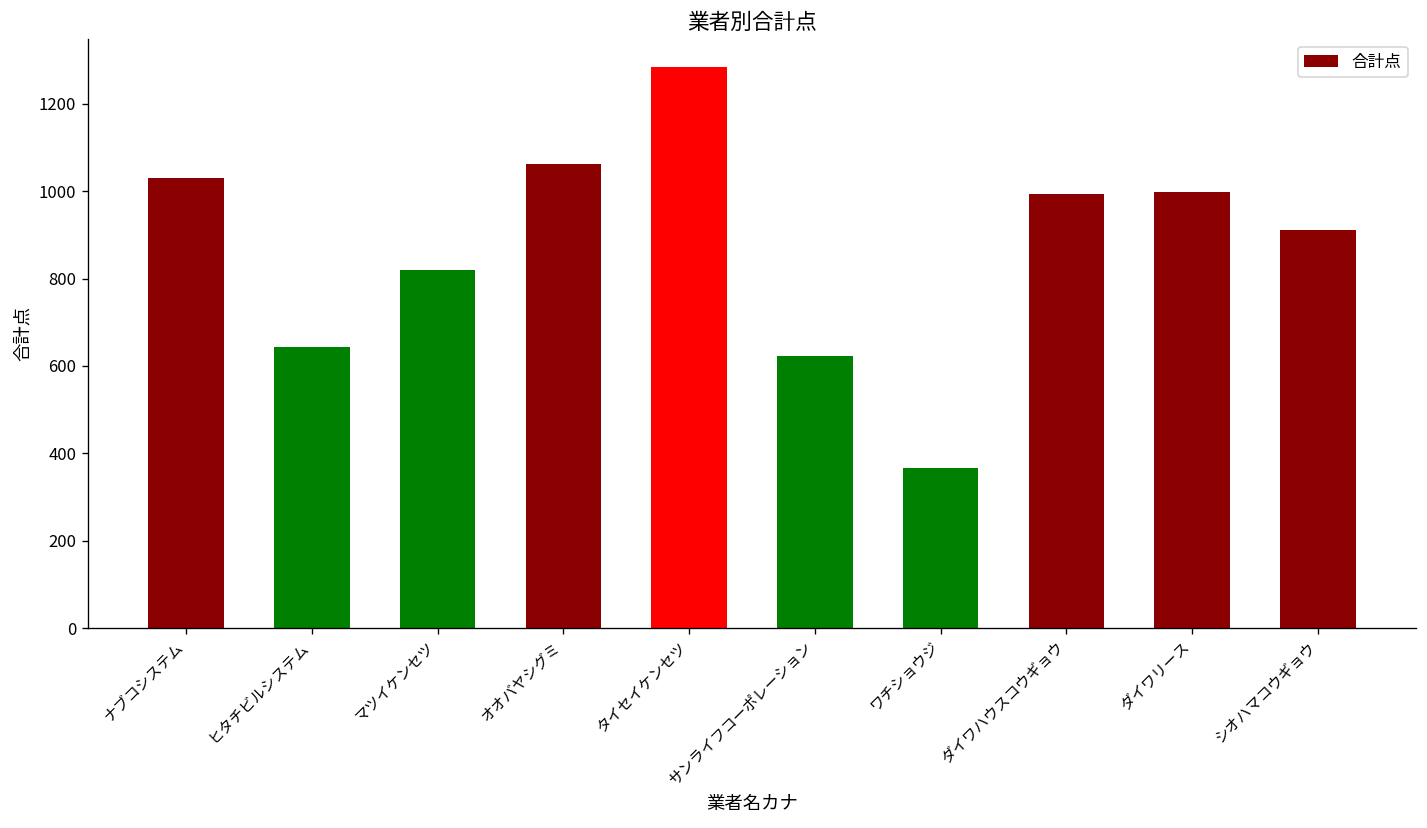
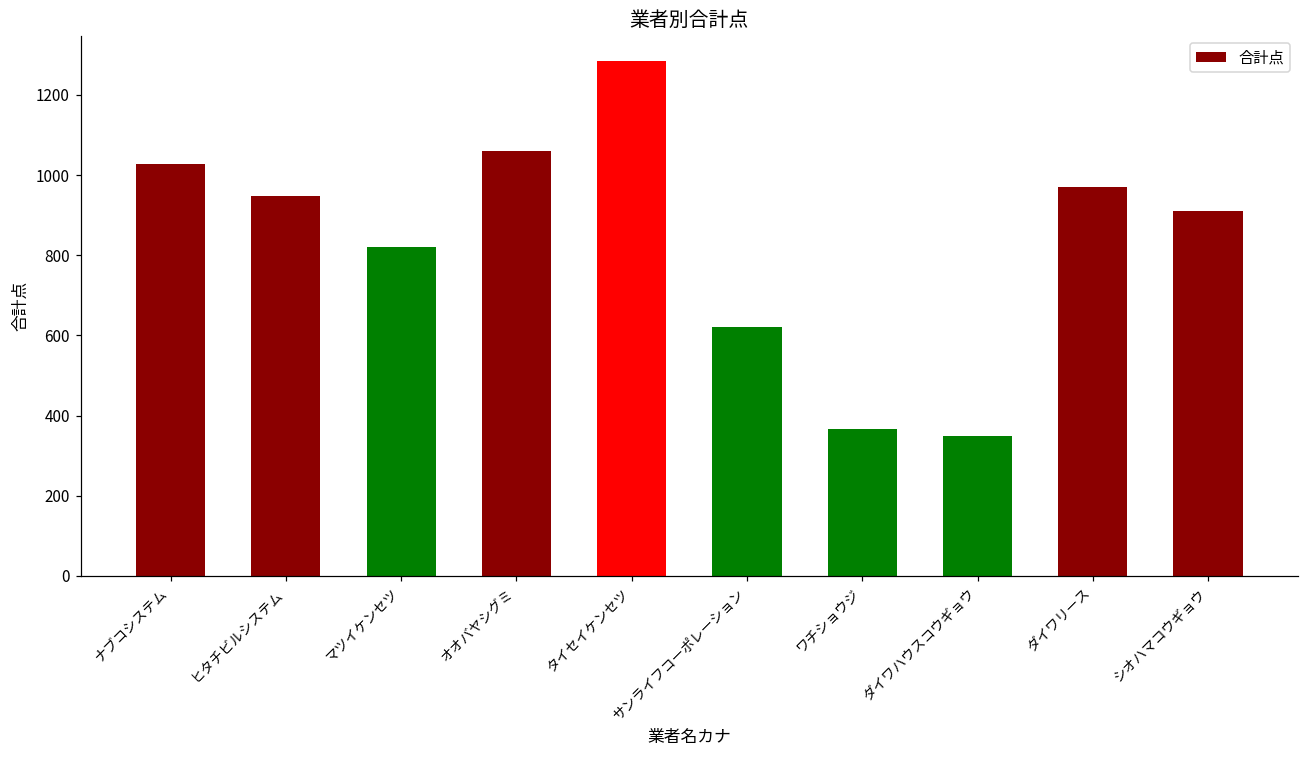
  {
    "ナブコシステム": 1030,
-   "ヒタチビルシステム": 640,
+   "ヒタチビルシステム": 950,
    "マツイケンセツ": 820,
    "オオバヤシグミ": 1060,
    "タイセイケンセツ": 1280,
    "サンライフコーポレーション": 620,
    "ワチショウジ": 370,
-   "ダイワハウスコウギョウ": 990,
-   "ダイワリース": 1000,
+   "ダイワハウスコウギョウ": 350,
+   "ダイワリース": 970,
    "シオハマコウギョウ": 910
  }
